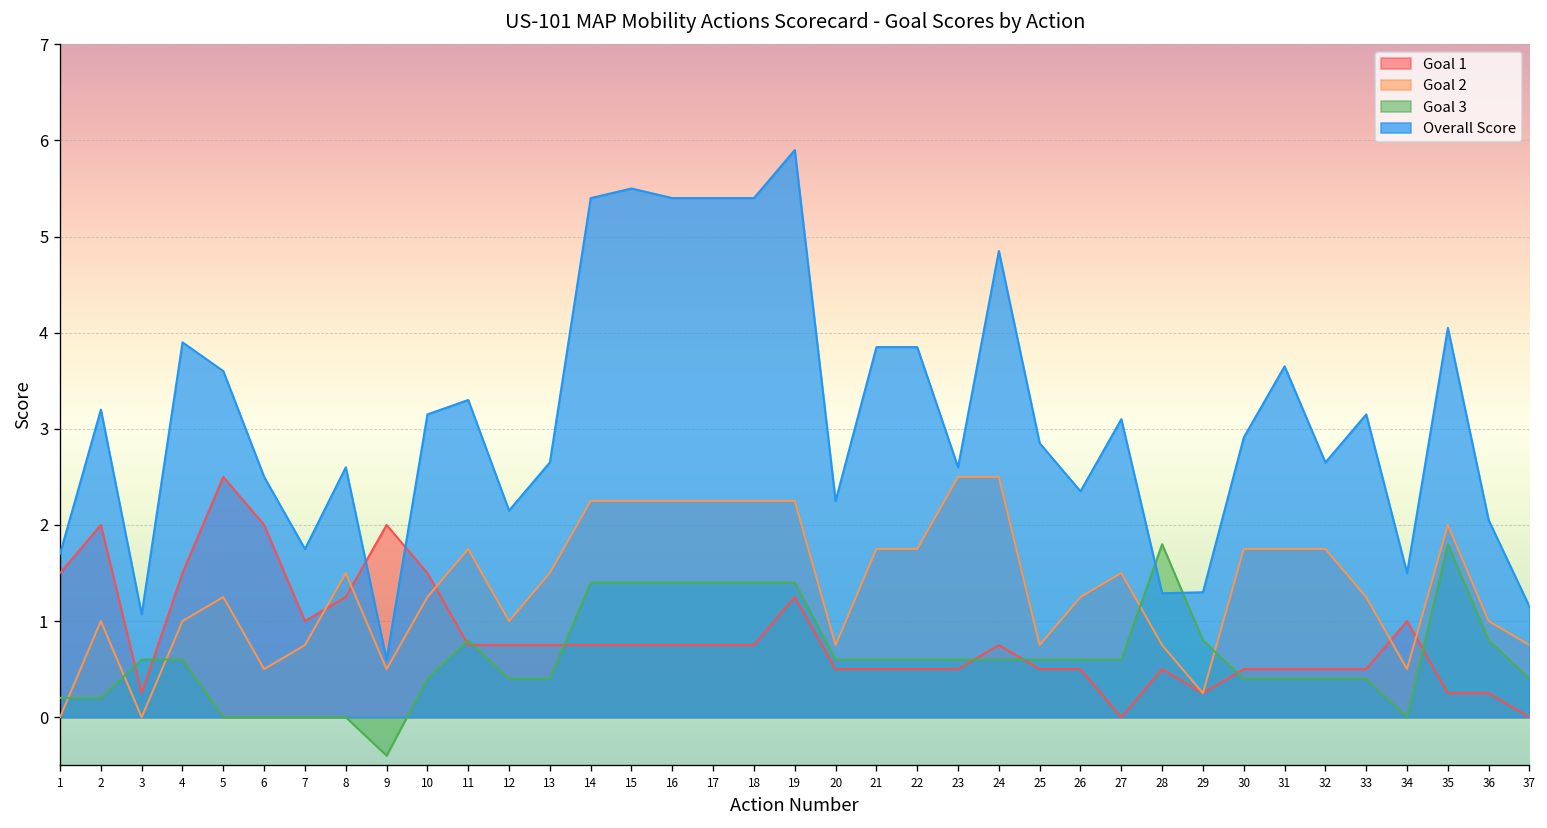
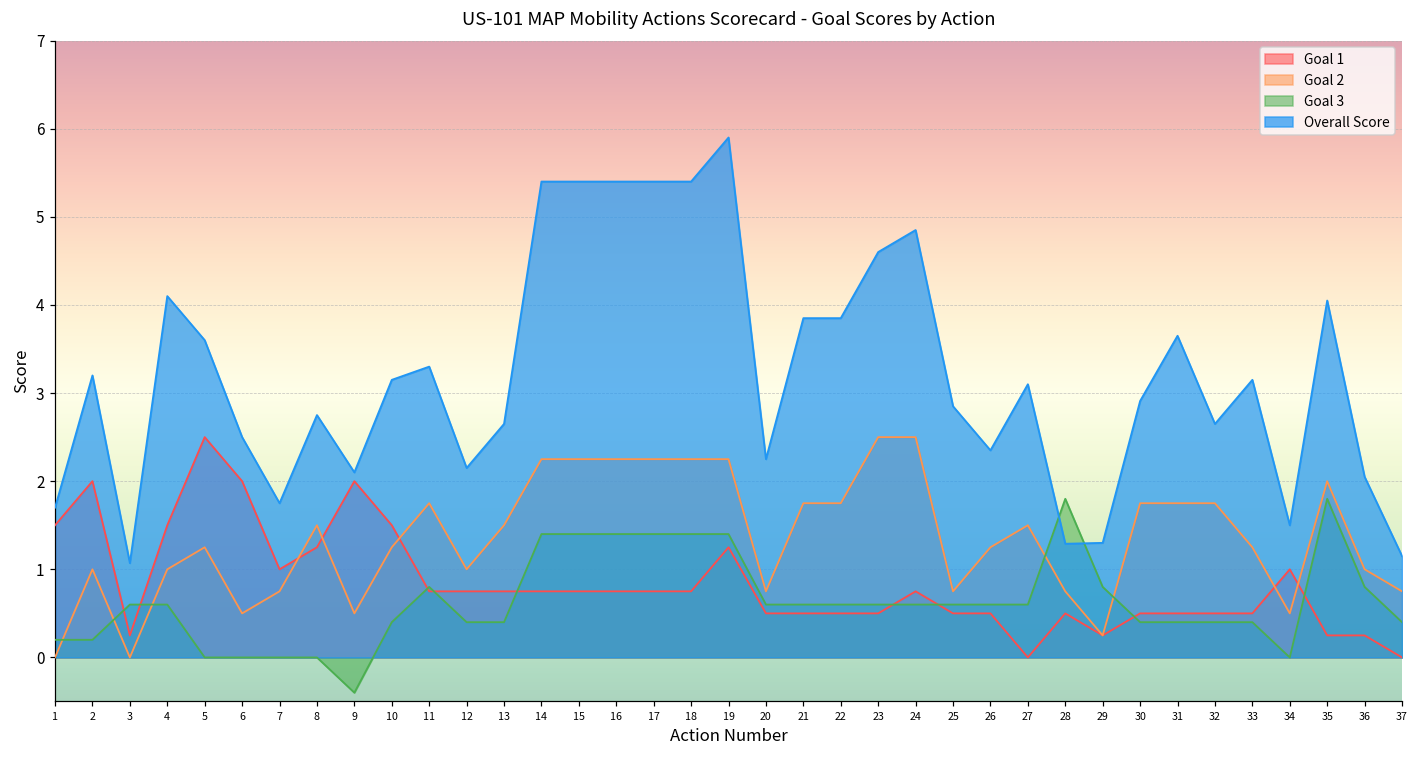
  {
    "Overall Score": {
      "1": 1.7,
      "2": 3.2,
      "3": 1.1,
-     "4": 3.9,
+     "4": 4.1,
      "5": 3.6,
      "6": 2.5,
      "7": 1.8,
-     "8": 2.6,
-     "9": 0.6,
+     "8": 2.8,
+     "9": 2.1,
      "10": 3.2,
      "11": 3.3,
      "12": 2.2,
      "13": 2.7,
      "14": 5.4,
-     "15": 5.5,
+     "15": 5.4,
      "16": 5.4,
      "17": 5.4,
      "18": 5.4,
      "19": 5.9,
      "20": 2.3,
      "21": 3.9,
      "22": 3.9,
-     "23": 2.6,
+     "23": 4.6,
      "24": 4.9,
      "25": 2.9,
      "26": 2.4,
      "27": 3.1,
      "28": 1.3,
      "29": 1.3,
      "30": 2.9,
      "31": 3.7,
      "32": 2.7,
      "33": 3.2,
      "34": 1.5,
      "35": 4.1,
      "36": 2.1,
      "37": 1.2
    }
  }
